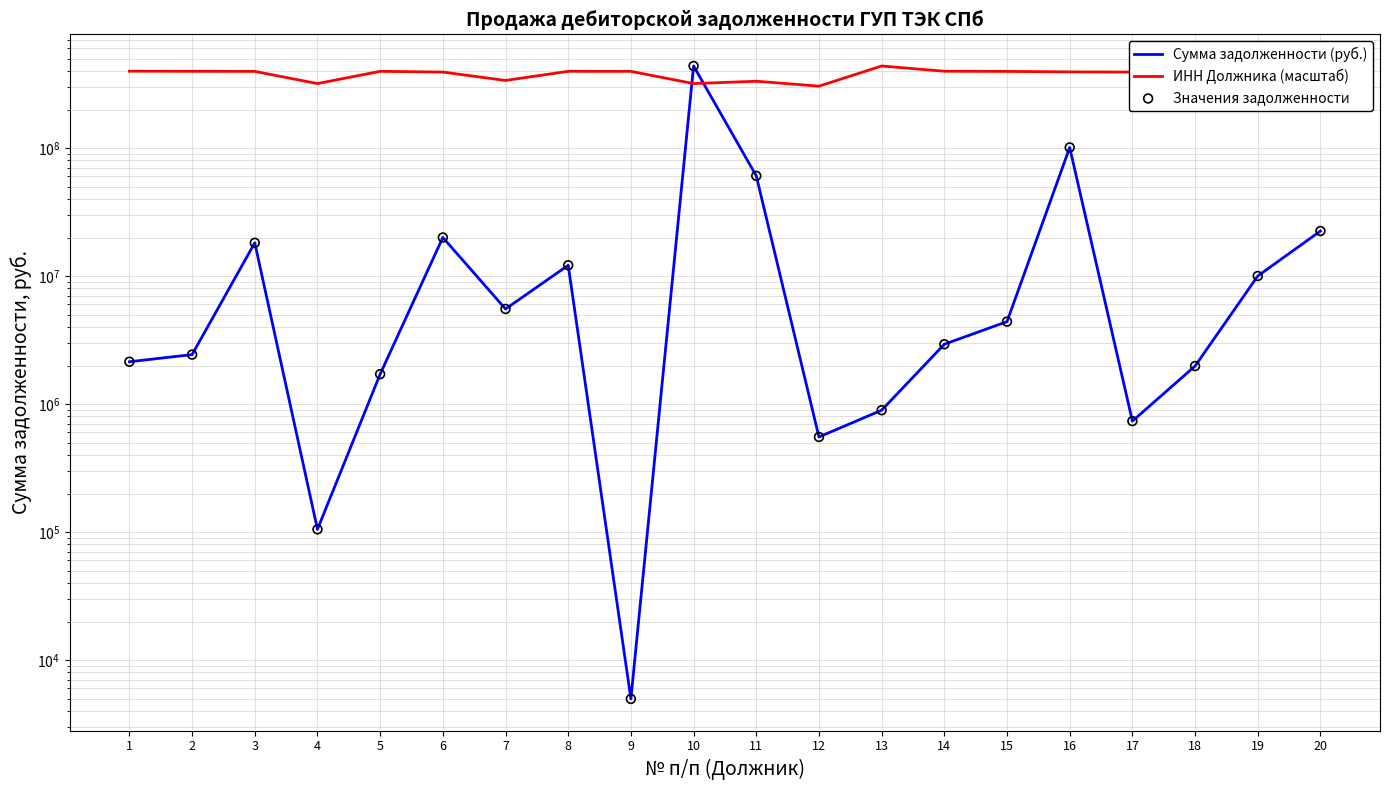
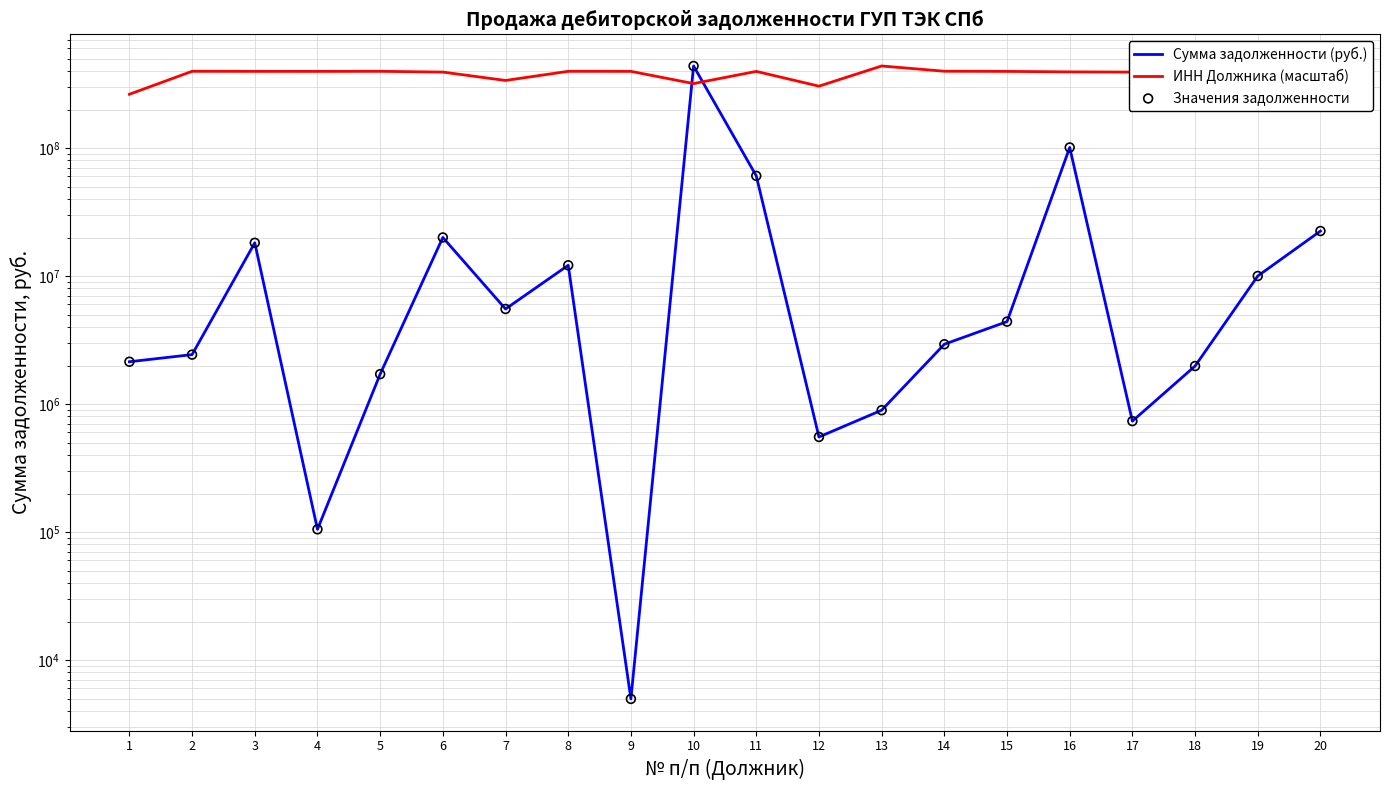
  {
    "ИНН Должника (масштаб)": {
-     "1": 400000000,
+     "1": 260000000,
      "2": 400000000,
      "3": 400000000,
-     "4": 320000000,
+     "4": 400000000,
      "5": 400000000,
      "6": 390000000,
      "7": 340000000,
      "8": 400000000,
      "9": 400000000,
      "10": 320000000,
-     "11": 330000000,
+     "11": 400000000,
      "12": 300000000,
      "13": 440000000,
      "14": 400000000,
      "15": 400000000,
      "16": 390000000
    }
  }
